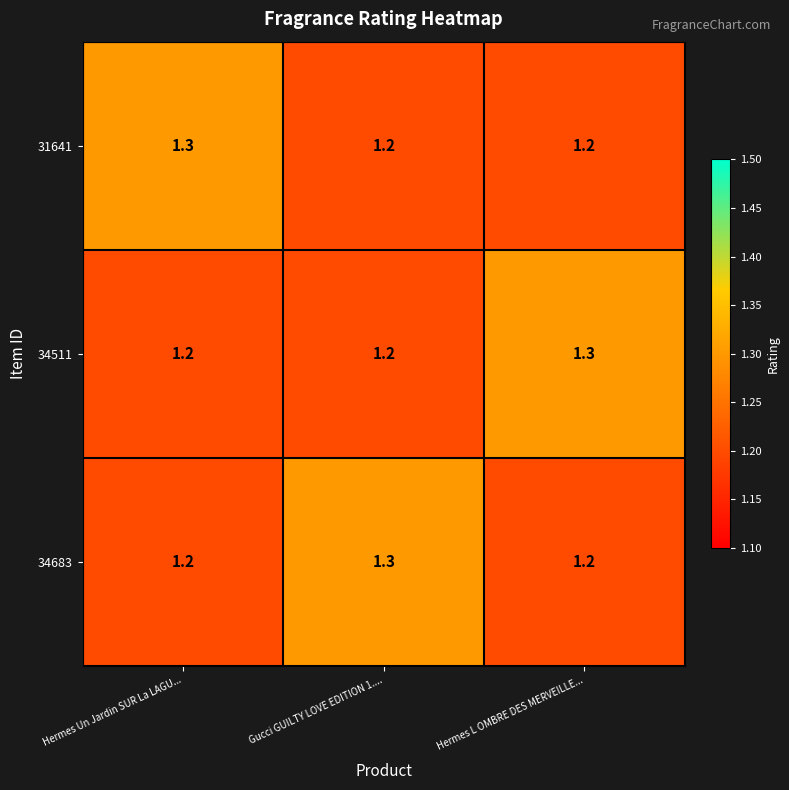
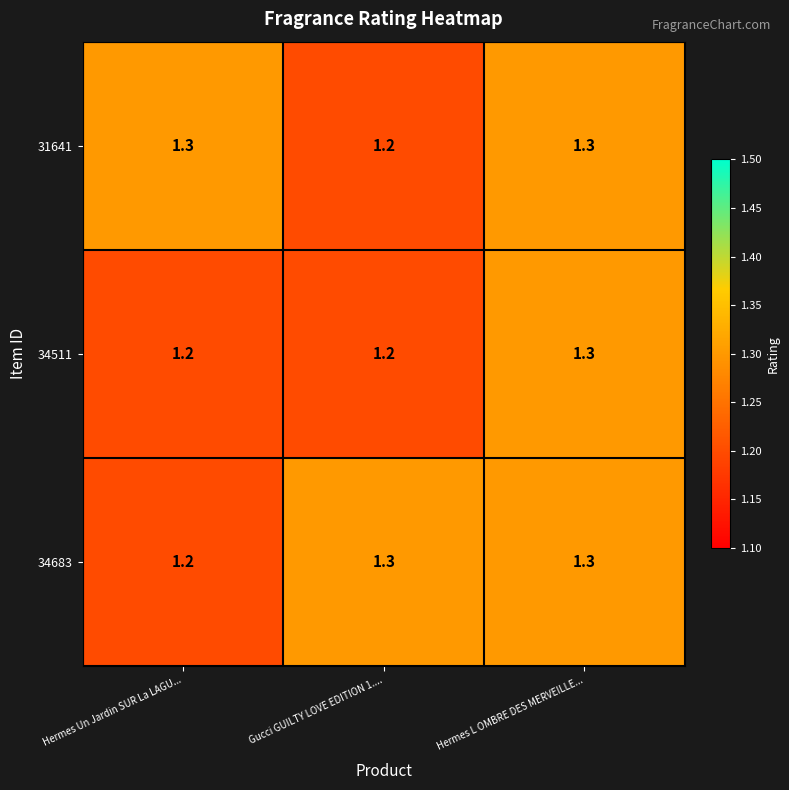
  {
    "31641": {
      "Hermes Un Jardin SUR La LAGU...": 1.3,
      "Gucci GUILTY LOVE EDITION 1....": 1.2,
-     "Hermes L OMBRE DES MERVEILLE...": 1.2
+     "Hermes L OMBRE DES MERVEILLE...": 1.3
    },
    "34511": {
      "Hermes Un Jardin SUR La LAGU...": 1.2,
      "Gucci GUILTY LOVE EDITION 1....": 1.2,
      "Hermes L OMBRE DES MERVEILLE...": 1.3
    },
    "34683": {
      "Hermes Un Jardin SUR La LAGU...": 1.2,
      "Gucci GUILTY LOVE EDITION 1....": 1.3,
-     "Hermes L OMBRE DES MERVEILLE...": 1.2
+     "Hermes L OMBRE DES MERVEILLE...": 1.3
    }
  }
